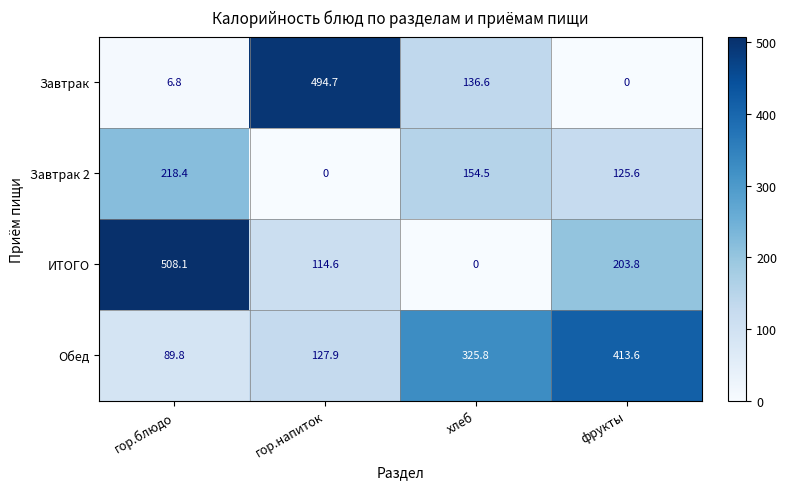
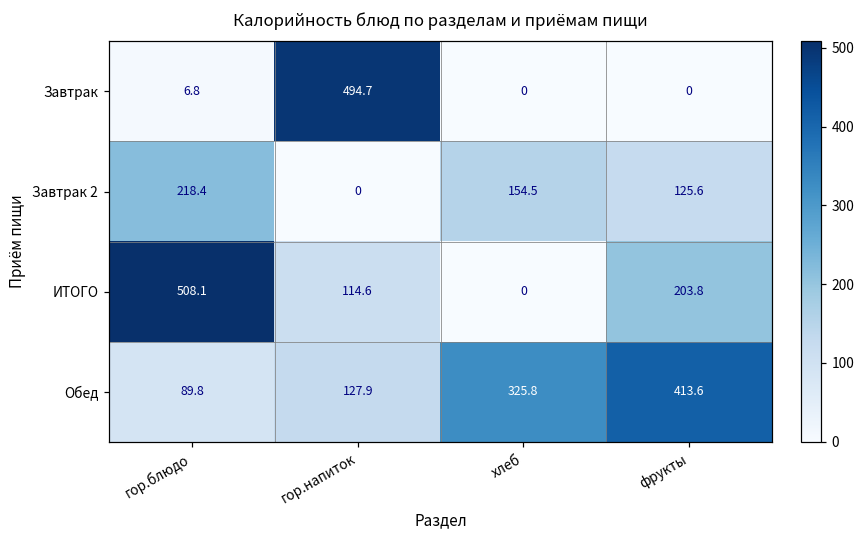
  {
    "Завтрак": {
      "гор.блюдо": 6.8,
      "гор.напиток": 494.7,
-     "хлеб": 136.6,
+     "хлеб": 0,
      "фрукты": 0
    },
    "Завтрак 2": {
      "гор.блюдо": 218.4,
      "гор.напиток": 0,
      "хлеб": 154.5,
      "фрукты": 125.6
    },
    "ИТОГО": {
      "гор.блюдо": 508.1,
      "гор.напиток": 114.6,
      "хлеб": 0,
      "фрукты": 203.8
    },
    "Обед": {
      "гор.блюдо": 89.8,
      "гор.напиток": 127.9,
      "хлеб": 325.8,
      "фрукты": 413.6
    }
  }
